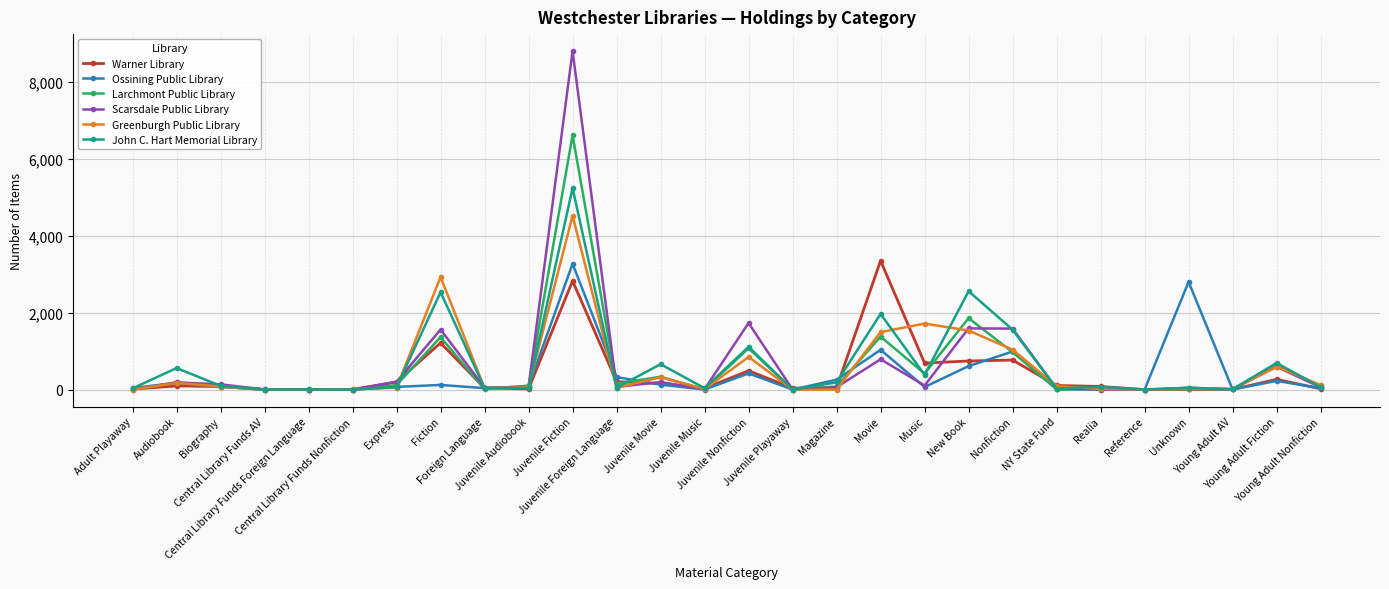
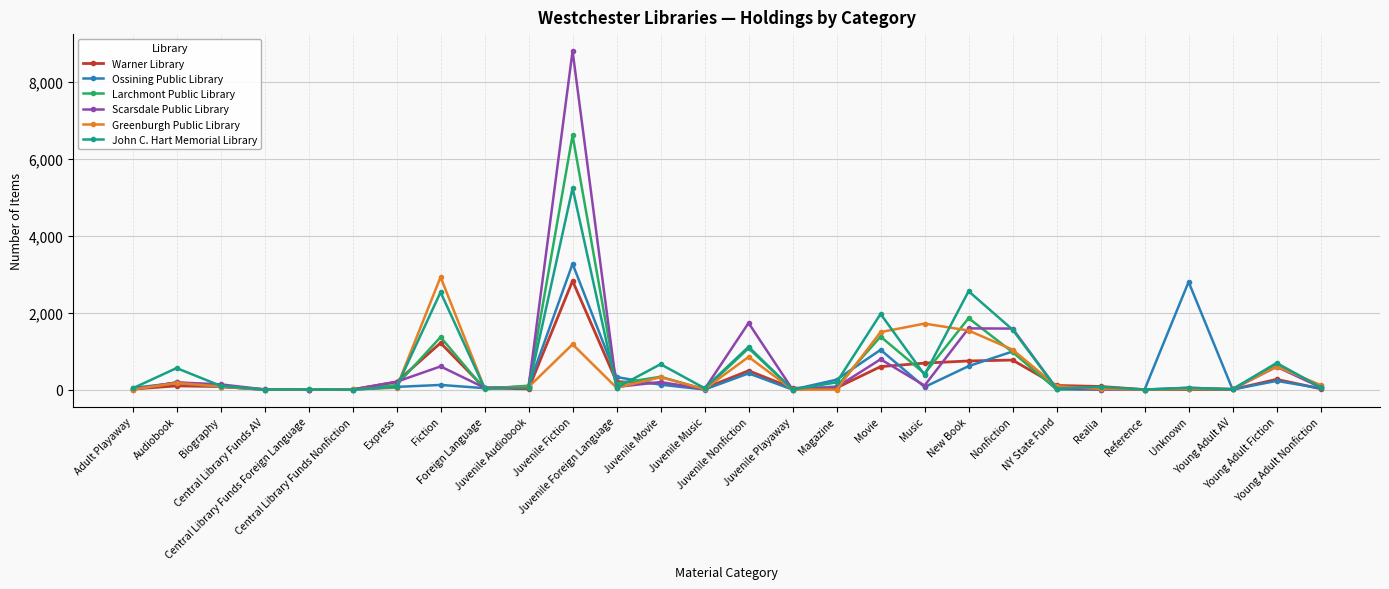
  {
    "Warner Library": {
      "Audiobook": "100",
      "Fiction": "1,200",
      "Juvenile Fiction": "2,800",
      "Juvenile Nonfiction": "500",
-     "Movie": "3,400",
+     "Movie": "600",
      "Music": "700",
      "New Book": "700",
      "Nonfiction": "800"
    },
    "Ossining Public Library": {
      "Fiction": "100",
      "Juvenile Fiction": "3,300",
      "Juvenile Foreign Language": "300",
      "Juvenile Nonfiction": "400",
      "Magazine": "300",
      "Movie": "1,000",
      "New Book": "600",
      "Unknown": "2,800"
    },
    "Scarsdale Public Library": {
-     "Fiction": "1,600",
+     "Fiction": "600",
      "Juvenile Fiction": "8,800",
      "Juvenile Nonfiction": "1,700",
      "Movie": "800"
    },
    "Greenburgh Public Library": {
      "Fiction": "2,900",
-     "Juvenile Fiction": "4,500",
+     "Juvenile Fiction": "1,200",
      "Juvenile Nonfiction": "900",
      "Movie": "1,500",
      "Music": "1,700"
    }
  }
